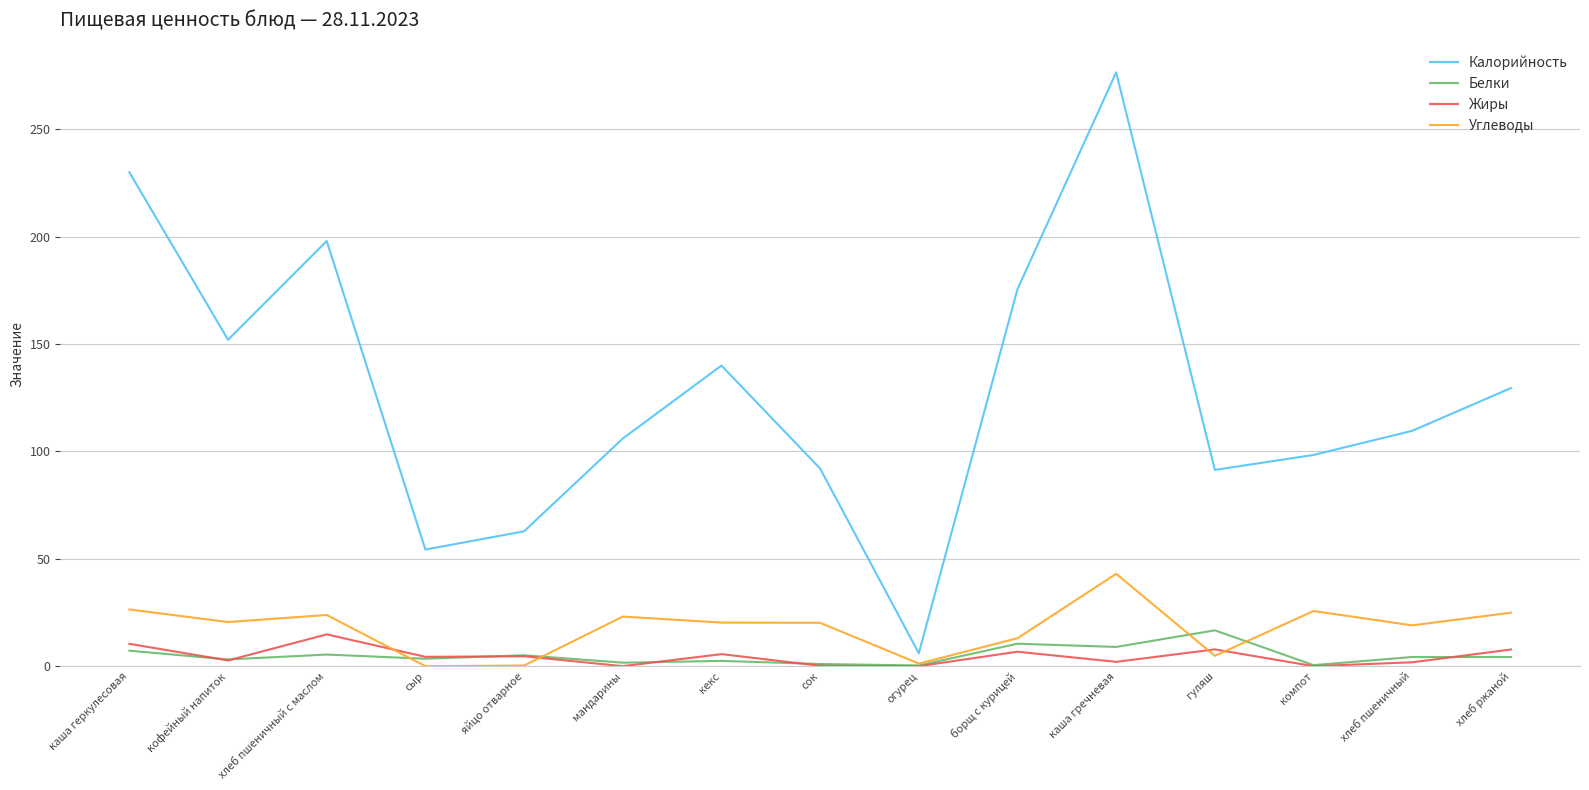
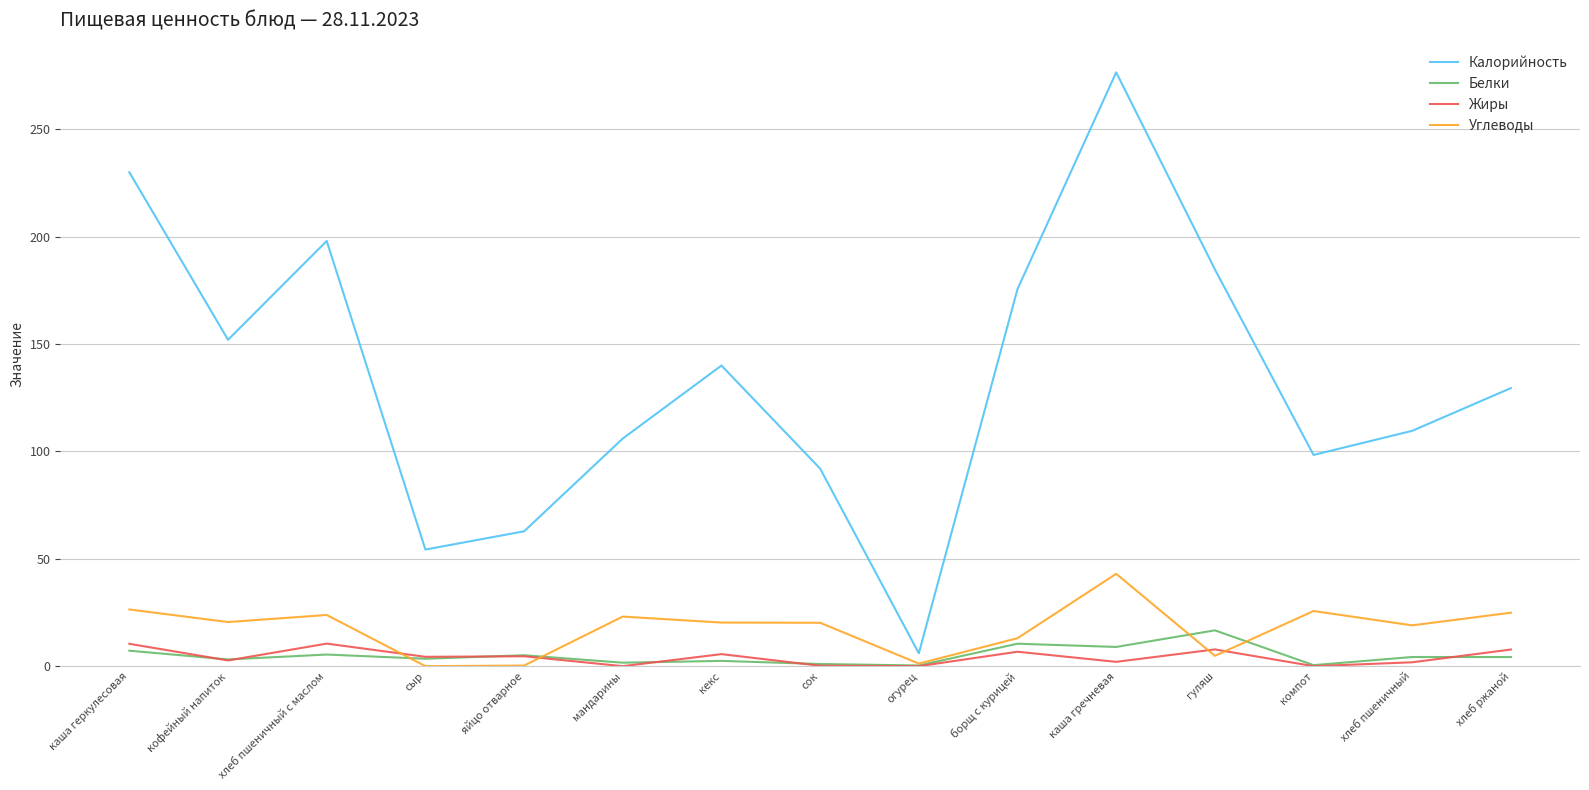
  {
    "Калорийность": {
      "каша геркулесовая": 230,
      "кофейный напиток": 152,
      "хлеб пшеничный с маслом": 198,
      "сыр": 54,
      "яйцо отварное": 63,
      "мандарины": 106,
      "кекс": 140,
      "сок": 92,
      "огурец": 6,
      "борщ с курицей": 176,
      "каша гречневая": 277,
-     "гуляш": 91,
+     "гуляш": 185,
      "компот": 98,
      "хлеб пшеничный": 110,
      "хлеб ржаной": 130
    },
    "Белки": {
      "каша геркулесовая": 7,
      "хлеб пшеничный с маслом": 5,
      "мандарины": 2,
      "кекс": 2,
      "борщ с курицей": 10,
      "каша гречневая": 9,
      "гуляш": 17,
      "хлеб пшеничный": 4,
      "хлеб ржаной": 4
    },
    "Жиры": {
      "каша геркулесовая": 10,
-     "хлеб пшеничный с маслом": 15,
+     "хлеб пшеничный с маслом": 11,
      "мандарины": 0,
      "кекс": 6,
      "борщ с курицей": 7,
      "каша гречневая": 2,
      "гуляш": 8,
      "хлеб пшеничный": 2,
      "хлеб ржаной": 8
    },
    "Углеводы": {
      "каша геркулесовая": 26,
      "кофейный напиток": 21,
      "хлеб пшеничный с маслом": 24,
      "сыр": 0,
      "яйцо отварное": 0,
      "мандарины": 23,
      "кекс": 20,
      "сок": 20,
      "борщ с курицей": 13,
      "каша гречневая": 43,
      "гуляш": 5,
      "компот": 26,
      "хлеб пшеничный": 19,
      "хлеб ржаной": 25
    }
  }
